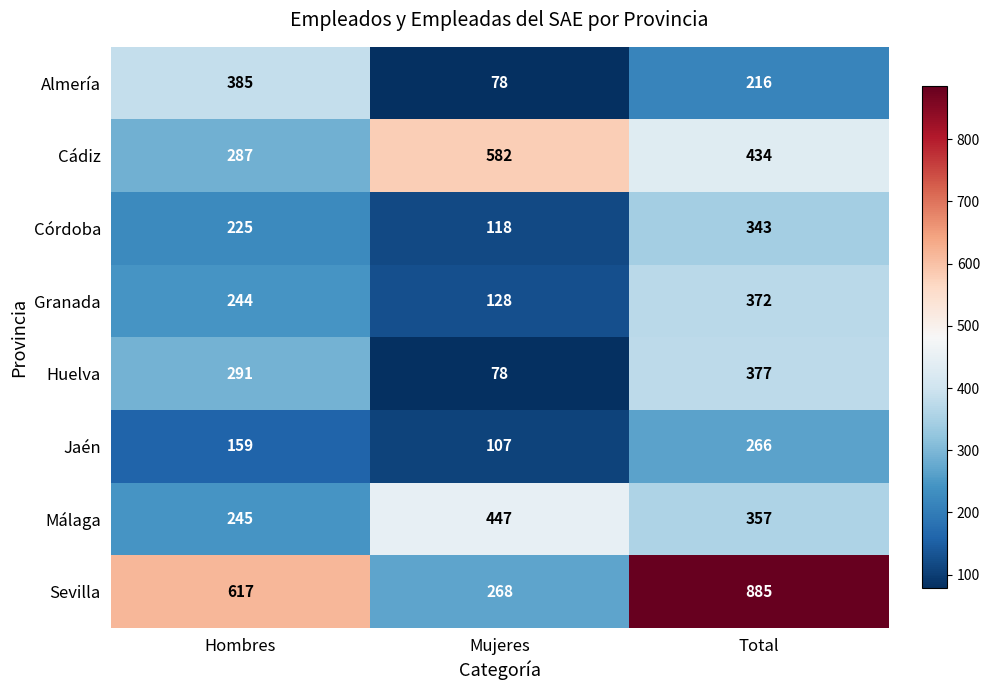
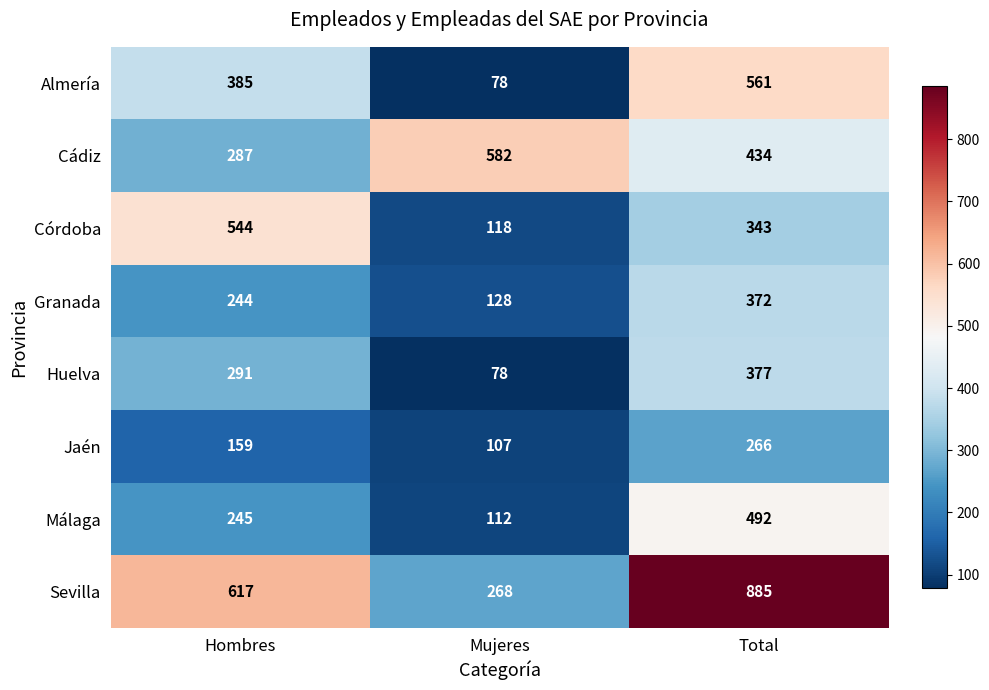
  {
    "Almería": {
      "Hombres": 385,
      "Mujeres": 78,
-     "Total": 216
+     "Total": 561
    },
    "Cádiz": {
      "Hombres": 287,
      "Mujeres": 582,
      "Total": 434
    },
    "Córdoba": {
-     "Hombres": 225,
+     "Hombres": 544,
      "Mujeres": 118,
      "Total": 343
    },
    "Granada": {
      "Hombres": 244,
      "Mujeres": 128,
      "Total": 372
    },
    "Huelva": {
      "Hombres": 291,
      "Mujeres": 78,
      "Total": 377
    },
    "Jaén": {
      "Hombres": 159,
      "Mujeres": 107,
      "Total": 266
    },
    "Málaga": {
      "Hombres": 245,
-     "Mujeres": 447,
-     "Total": 357
+     "Mujeres": 112,
+     "Total": 492
    },
    "Sevilla": {
      "Hombres": 617,
      "Mujeres": 268,
      "Total": 885
    }
  }
